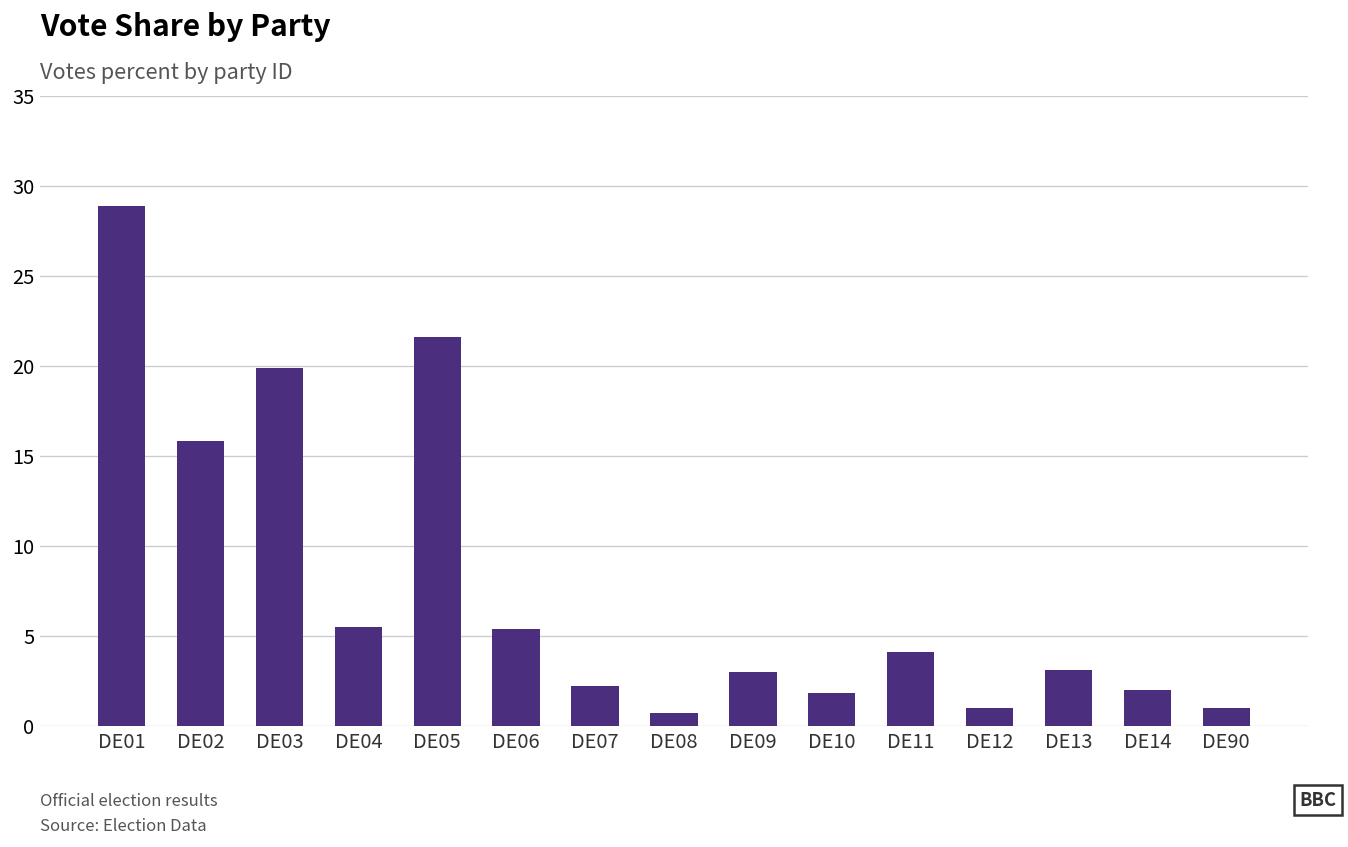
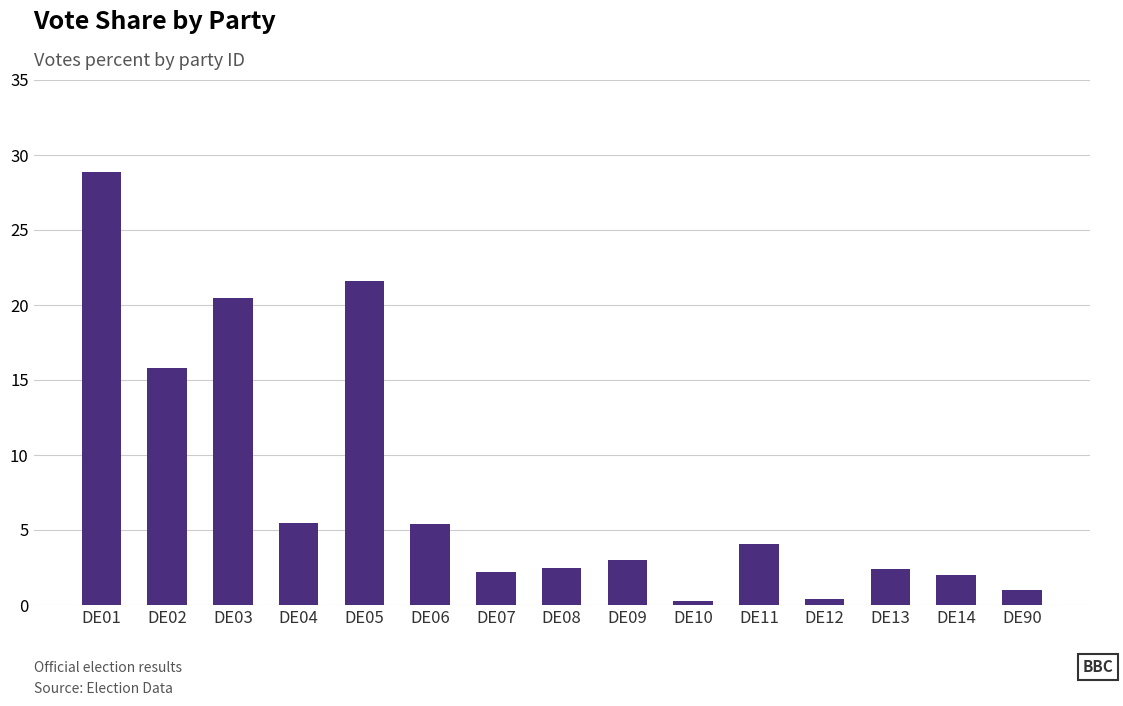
  {
    "DE01": 28.9,
    "DE02": 15.8,
-   "DE03": 19.9,
+   "DE03": 20.5,
    "DE04": 5.5,
    "DE05": 21.6,
    "DE06": 5.4,
    "DE07": 2.2,
-   "DE08": 0.7,
+   "DE08": 2.5,
    "DE09": 3.0,
-   "DE10": 1.8,
+   "DE10": 0.3,
    "DE11": 4.1,
-   "DE12": 1.0,
-   "DE13": 3.1,
+   "DE12": 0.4,
+   "DE13": 2.4,
    "DE14": 2.0,
    "DE90": 1.0
  }
